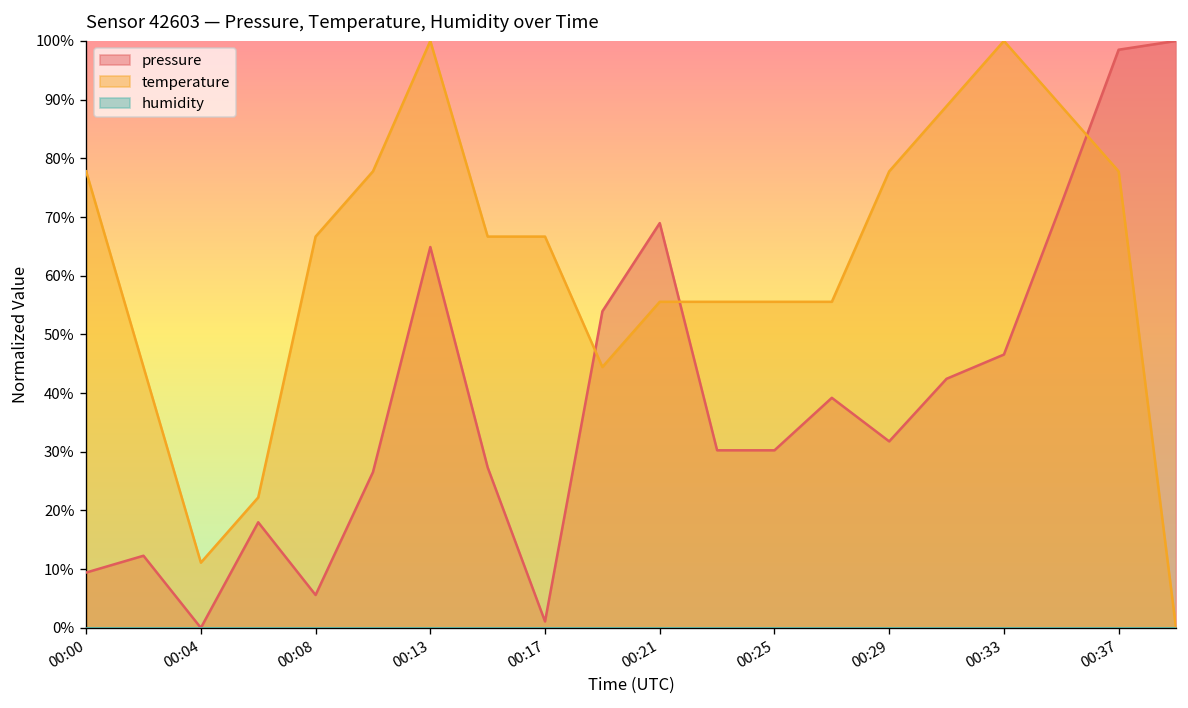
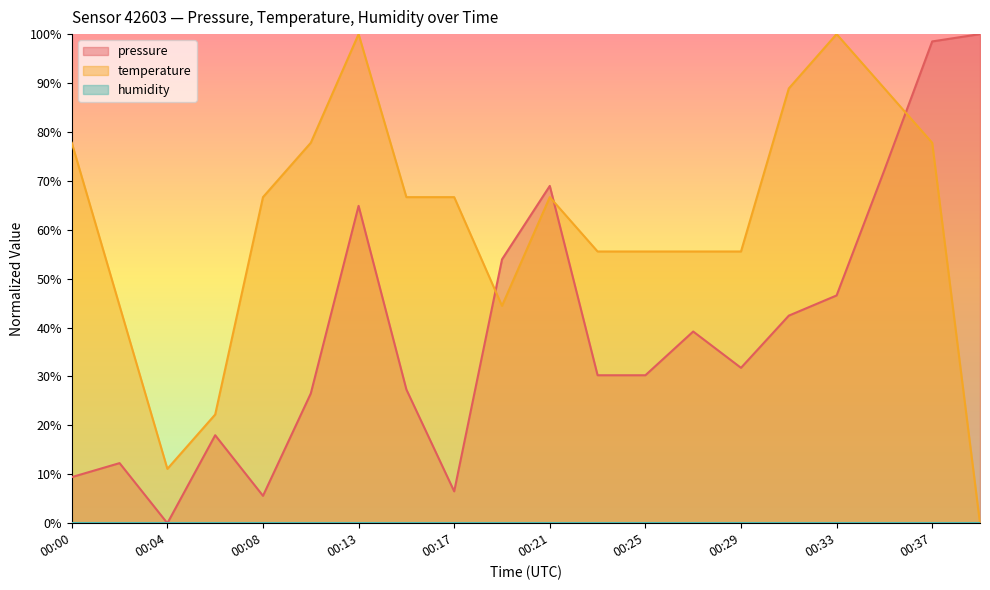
  {
    "pressure": {
      "00:00": "9%",
      "00:08": "6%",
      "00:13": "65%",
-     "00:17": "1%",
+     "00:17": "7%",
      "00:21": "69%",
      "00:25": "30%",
      "00:29": "32%",
      "00:33": "47%",
      "00:37": "99%"
    },
    "temperature": {
      "00:00": "78%",
      "00:04": "11%",
      "00:08": "67%",
      "00:13": "100%",
      "00:17": "67%",
-     "00:21": "56%",
+     "00:21": "67%",
      "00:25": "56%",
-     "00:29": "78%",
+     "00:29": "56%",
      "00:33": "100%",
      "00:37": "78%"
    },
    "humidity": {
      "00:00": "0%",
      "00:08": "0%",
      "00:13": "0%",
      "00:17": "0%",
      "00:21": "0%",
      "00:25": "0%",
      "00:29": "0%",
      "00:33": "0%",
      "00:37": "0%"
    }
  }
